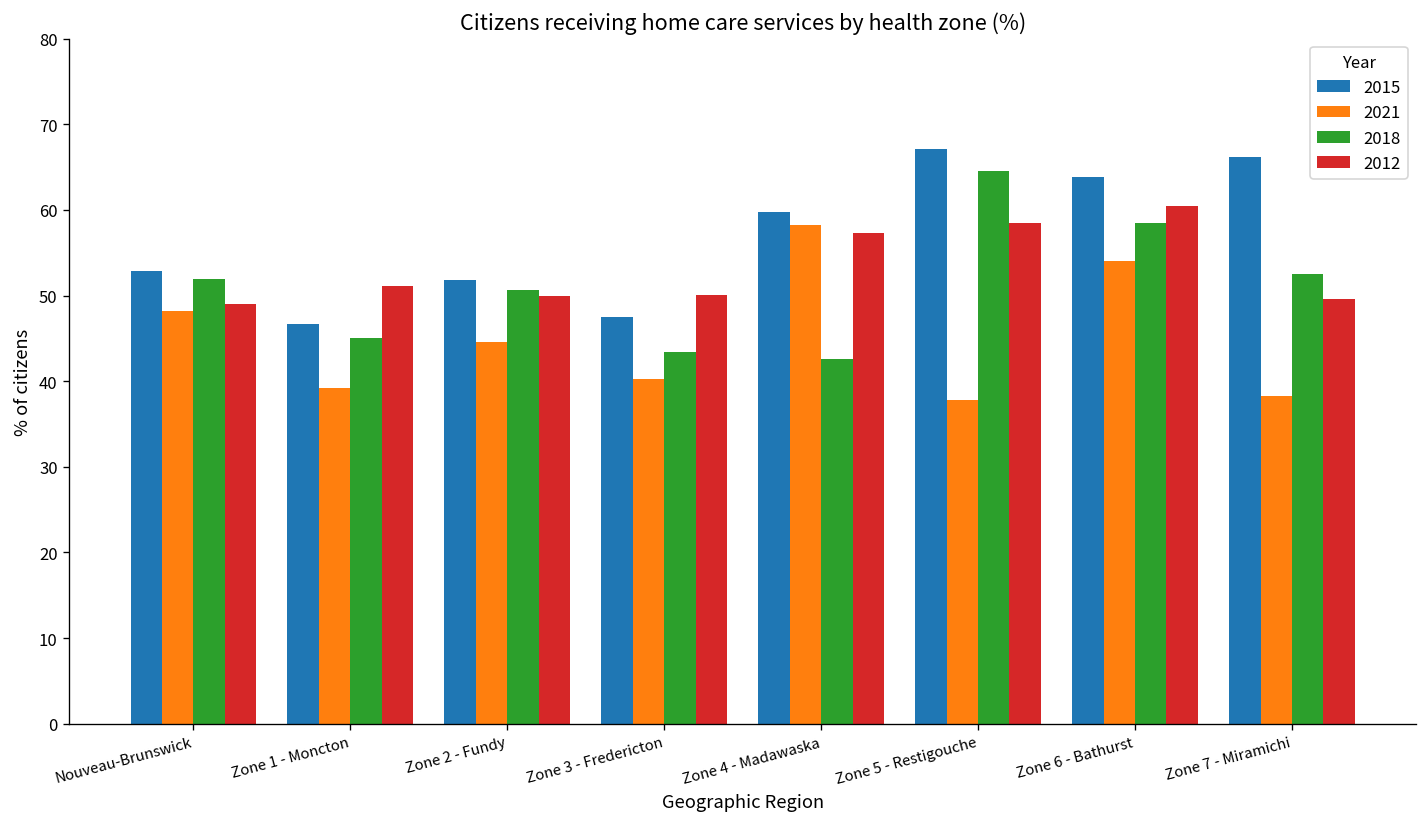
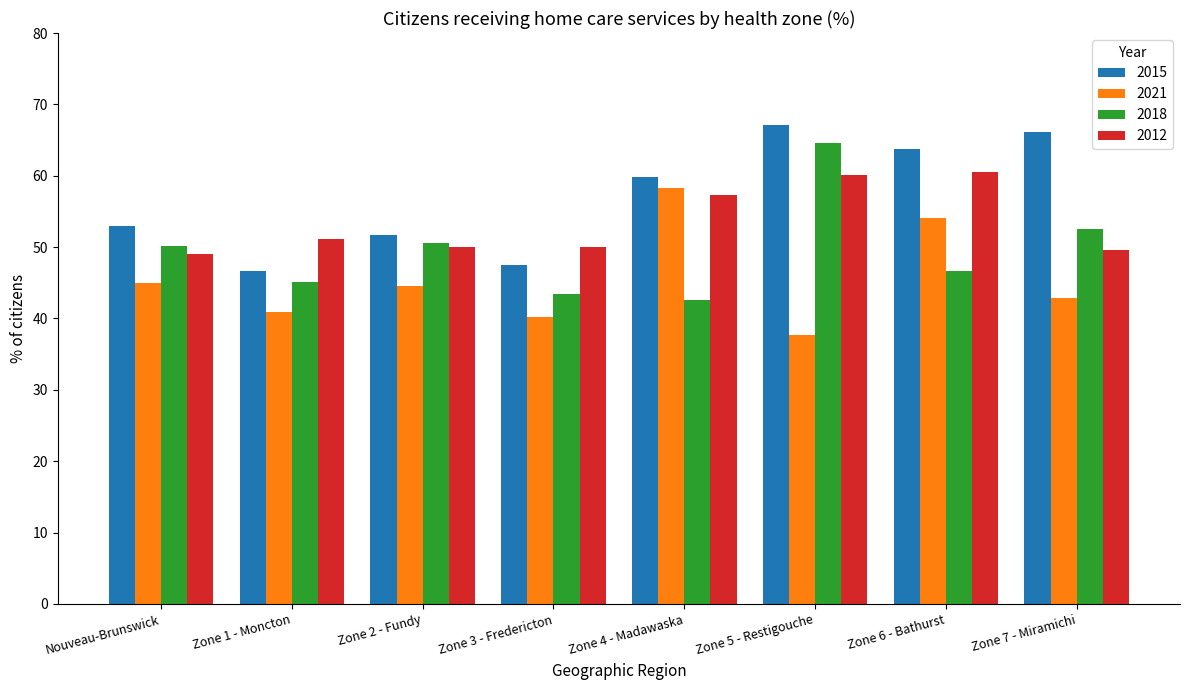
  {
    "2015": {
      "Nouveau-Brunswick": 53,
      "Zone 1 - Moncton": 47,
      "Zone 2 - Fundy": 52,
      "Zone 3 - Fredericton": 48,
      "Zone 4 - Madawaska": 60,
      "Zone 5 - Restigouche": 67,
      "Zone 6 - Bathurst": 64,
      "Zone 7 - Miramichi": 66
    },
    "2021": {
-     "Nouveau-Brunswick": 48,
-     "Zone 1 - Moncton": 39,
+     "Nouveau-Brunswick": 45,
+     "Zone 1 - Moncton": 41,
      "Zone 2 - Fundy": 45,
      "Zone 3 - Fredericton": 40,
      "Zone 4 - Madawaska": 58,
      "Zone 5 - Restigouche": 38,
      "Zone 6 - Bathurst": 54,
-     "Zone 7 - Miramichi": 38
+     "Zone 7 - Miramichi": 43
    },
    "2018": {
-     "Nouveau-Brunswick": 52,
+     "Nouveau-Brunswick": 50,
      "Zone 1 - Moncton": 45,
      "Zone 2 - Fundy": 51,
      "Zone 3 - Fredericton": 43,
      "Zone 4 - Madawaska": 43,
      "Zone 5 - Restigouche": 65,
-     "Zone 6 - Bathurst": 59,
+     "Zone 6 - Bathurst": 47,
      "Zone 7 - Miramichi": 53
    },
    "2012": {
      "Nouveau-Brunswick": 49,
      "Zone 1 - Moncton": 51,
      "Zone 2 - Fundy": 50,
      "Zone 3 - Fredericton": 50,
      "Zone 4 - Madawaska": 57,
-     "Zone 5 - Restigouche": 58,
+     "Zone 5 - Restigouche": 60,
      "Zone 6 - Bathurst": 61,
      "Zone 7 - Miramichi": 50
    }
  }
